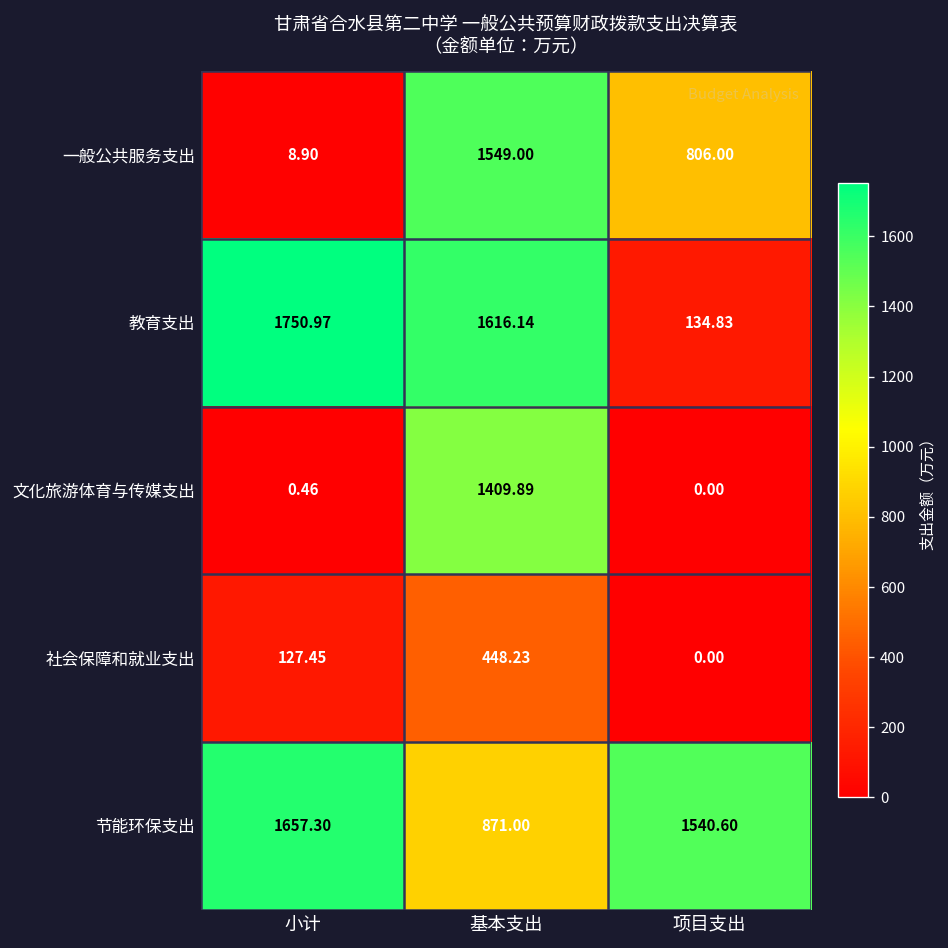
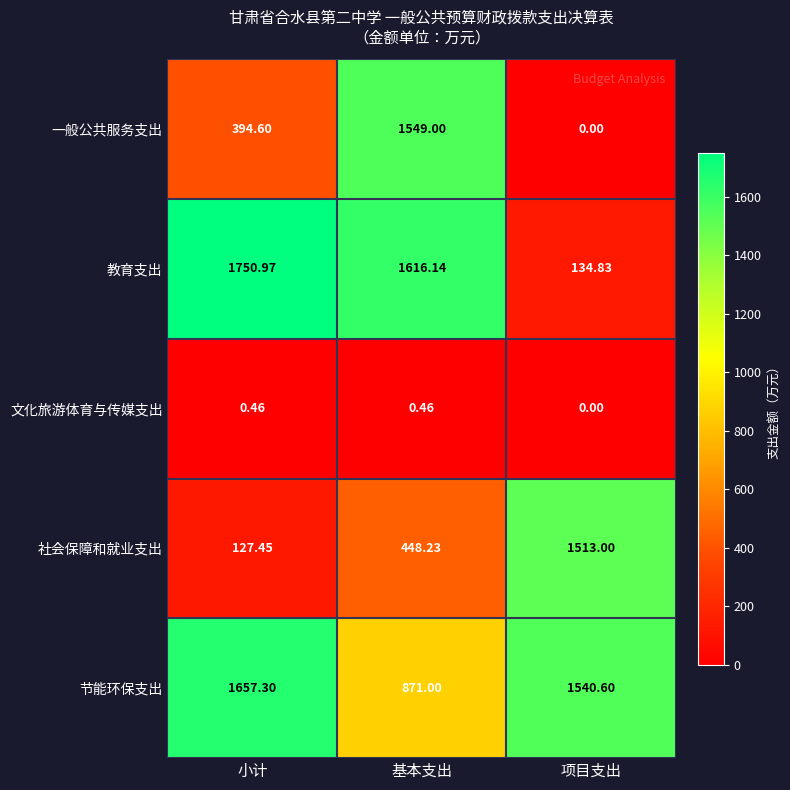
  {
    "一般公共服务支出": {
-     "小计": 8.90,
+     "小计": 394.60,
      "基本支出": 1549.00,
-     "项目支出": 806.00
+     "项目支出": 0.00
    },
    "教育支出": {
      "小计": 1750.97,
      "基本支出": 1616.14,
      "项目支出": 134.83
    },
    "文化旅游体育与传媒支出": {
      "小计": 0.46,
-     "基本支出": 1409.89,
+     "基本支出": 0.46,
      "项目支出": 0.00
    },
    "社会保障和就业支出": {
      "小计": 127.45,
      "基本支出": 448.23,
-     "项目支出": 0.00
+     "项目支出": 1513.00
    },
    "节能环保支出": {
      "小计": 1657.30,
      "基本支出": 871.00,
      "项目支出": 1540.60
    }
  }
